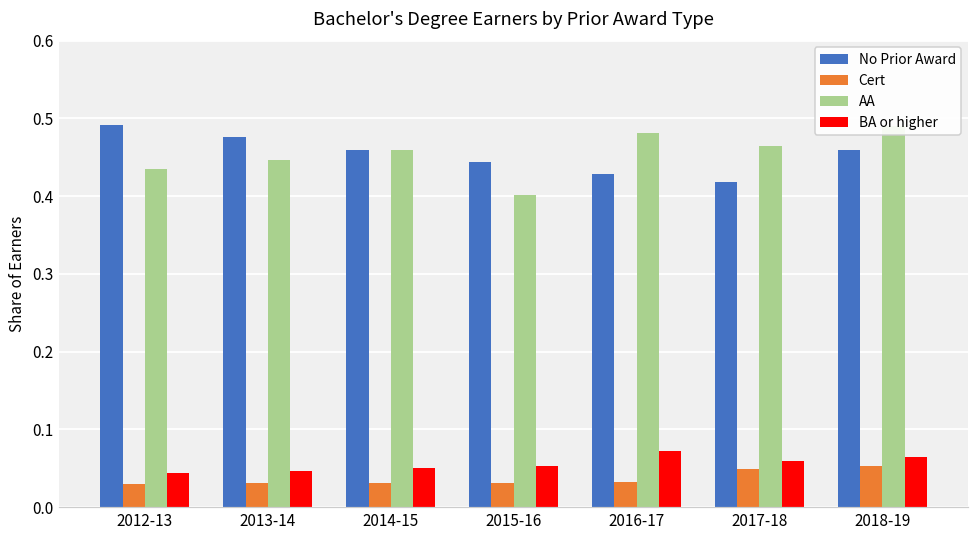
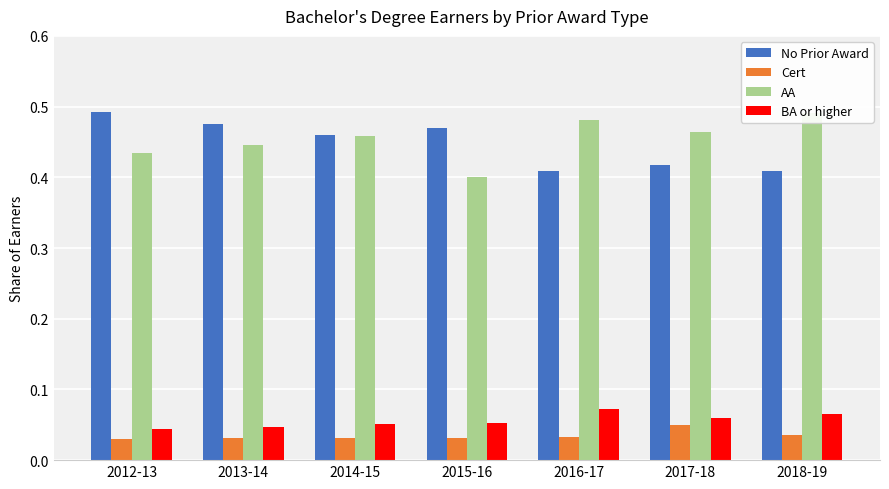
  {
    "No Prior Award": {
      "2012-13": 0.49,
      "2013-14": 0.48,
      "2014-15": 0.46,
-     "2015-16": 0.44,
-     "2016-17": 0.43,
+     "2015-16": 0.47,
+     "2016-17": 0.41,
      "2017-18": 0.42,
-     "2018-19": 0.46
+     "2018-19": 0.41
    },
    "Cert": {
      "2012-13": 0.03,
      "2013-14": 0.03,
      "2014-15": 0.03,
      "2015-16": 0.03,
      "2016-17": 0.03,
      "2017-18": 0.05,
-     "2018-19": 0.05
+     "2018-19": 0.04
    },
    "AA": {
      "2012-13": 0.43,
      "2013-14": 0.45,
      "2014-15": 0.46,
      "2015-16": 0.40,
      "2016-17": 0.48,
      "2017-18": 0.46
    },
    "BA or higher": {
      "2012-13": 0.04,
      "2013-14": 0.05,
      "2014-15": 0.05,
      "2015-16": 0.05,
      "2016-17": 0.07,
      "2017-18": 0.06,
      "2018-19": 0.06
    }
  }
